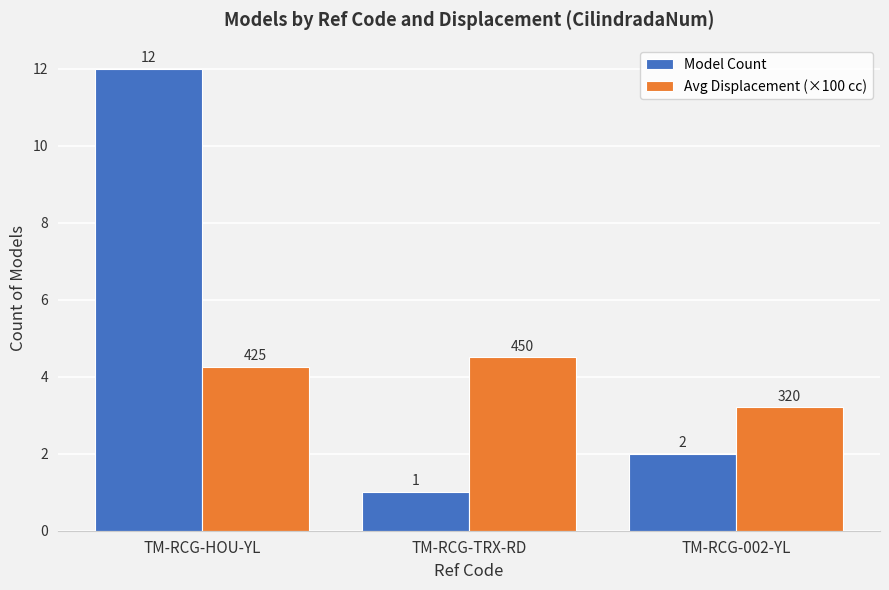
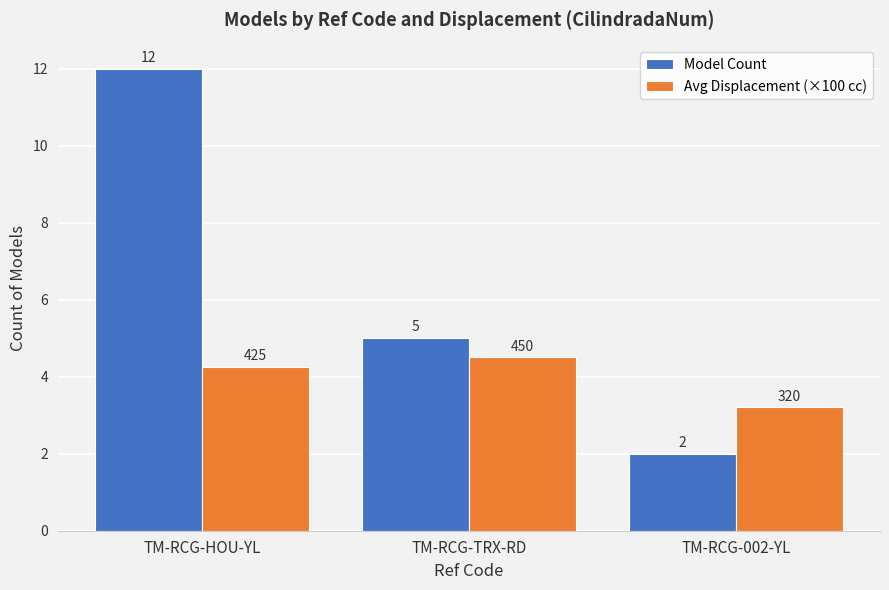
  {
    "Model Count": {
      "TM-RCG-HOU-YL": 12,
-     "TM-RCG-TRX-RD": 1,
+     "TM-RCG-TRX-RD": 5,
      "TM-RCG-002-YL": 2
    }
  }
